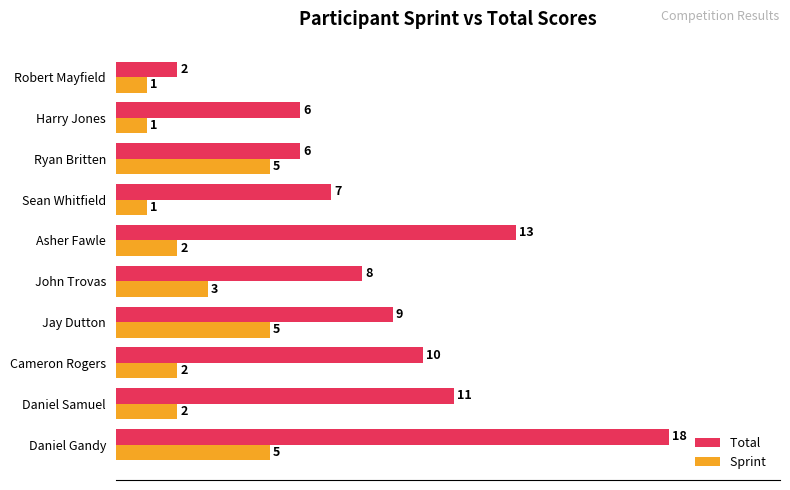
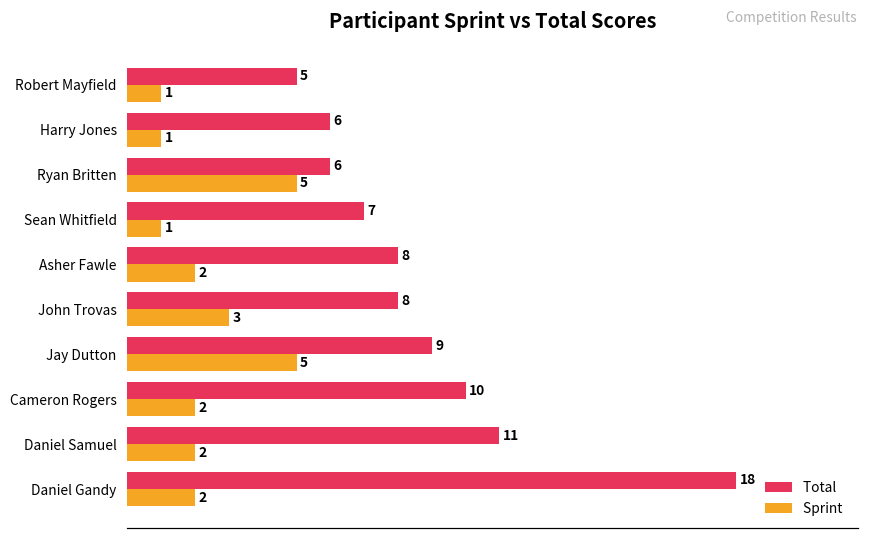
  {
    "Total": {
-     "Robert Mayfield": 2,
+     "Robert Mayfield": 5,
      "Harry Jones": 6,
      "Ryan Britten": 6,
      "Sean Whitfield": 7,
-     "Asher Fawle": 13,
+     "Asher Fawle": 8,
      "John Trovas": 8,
      "Jay Dutton": 9,
      "Cameron Rogers": 10,
      "Daniel Samuel": 11,
      "Daniel Gandy": 18
    },
    "Sprint": {
      "Robert Mayfield": 1,
      "Harry Jones": 1,
      "Ryan Britten": 5,
      "Sean Whitfield": 1,
      "Asher Fawle": 2,
      "John Trovas": 3,
      "Jay Dutton": 5,
      "Cameron Rogers": 2,
      "Daniel Samuel": 2,
-     "Daniel Gandy": 5
+     "Daniel Gandy": 2
    }
  }
